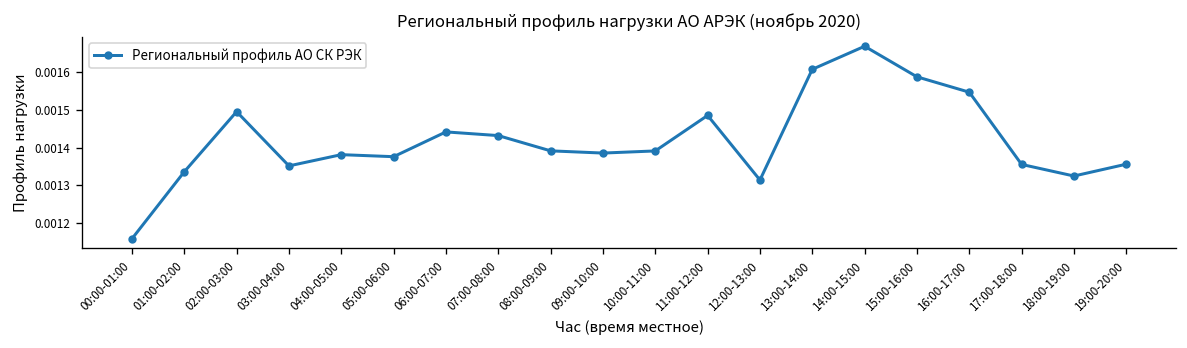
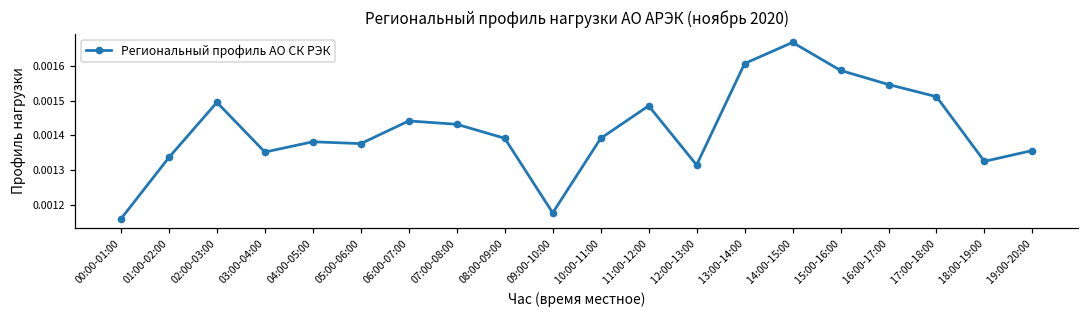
  {
    "00:00-01:00": 0.00116,
    "01:00-02:00": 0.00134,
    "02:00-03:00": 0.00150,
    "03:00-04:00": 0.00135,
    "04:00-05:00": 0.00138,
    "05:00-06:00": 0.00138,
    "06:00-07:00": 0.00144,
    "07:00-08:00": 0.00143,
    "08:00-09:00": 0.00139,
-   "09:00-10:00": 0.00139,
+   "09:00-10:00": 0.00118,
    "10:00-11:00": 0.00139,
    "11:00-12:00": 0.00149,
    "12:00-13:00": 0.00131,
    "13:00-14:00": 0.00161,
    "14:00-15:00": 0.00167,
    "15:00-16:00": 0.00159,
    "16:00-17:00": 0.00155,
-   "17:00-18:00": 0.00136,
+   "17:00-18:00": 0.00151,
    "18:00-19:00": 0.00132,
    "19:00-20:00": 0.00136
  }
